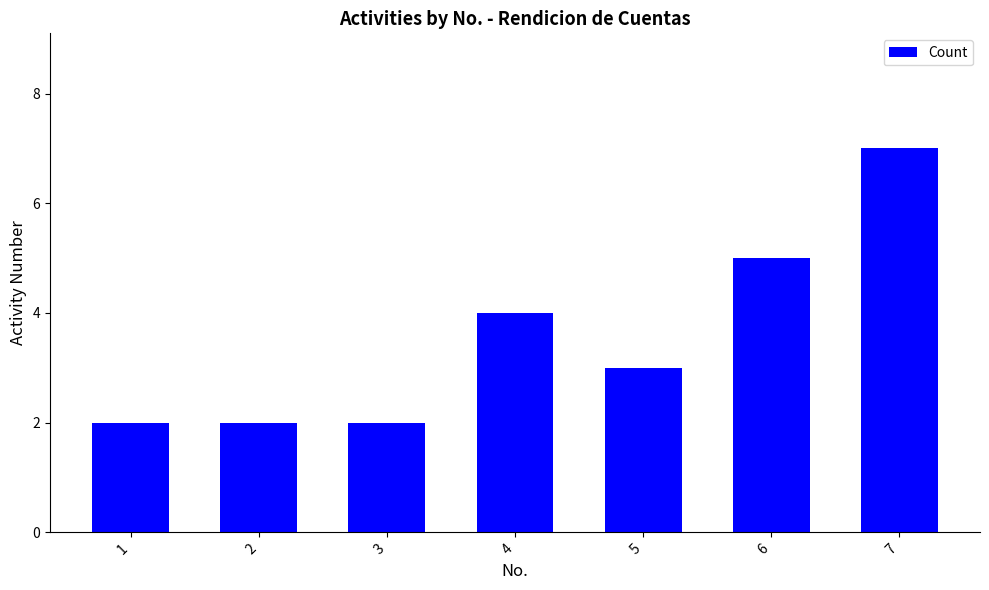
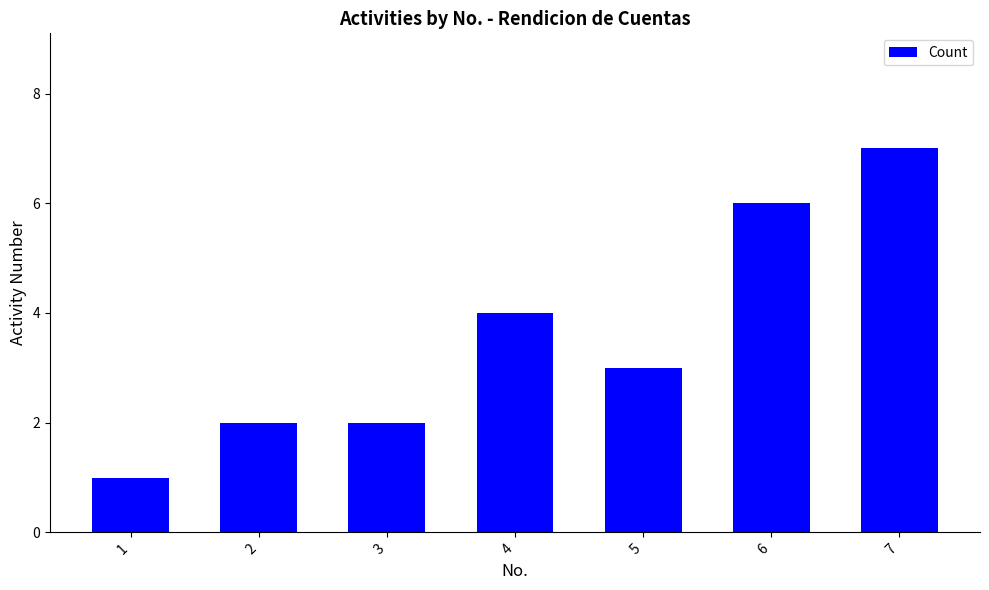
  {
-   "1": 2,
+   "1": 1,
    "2": 2,
    "3": 2,
    "4": 4,
    "5": 3,
-   "6": 5,
+   "6": 6,
    "7": 7
  }
